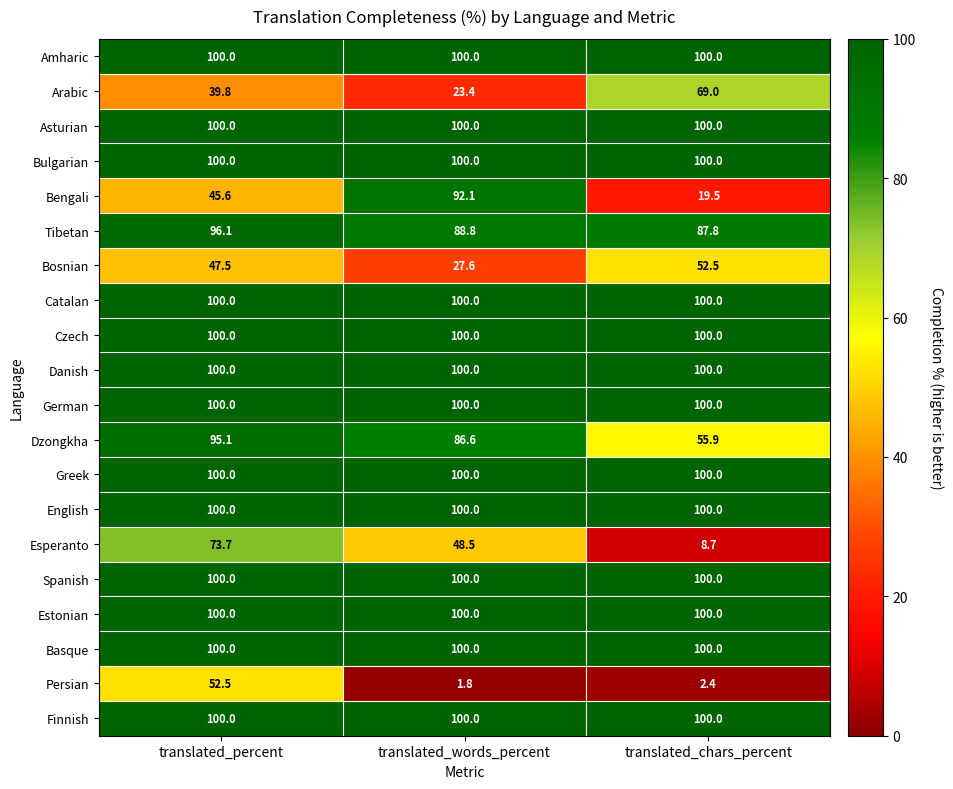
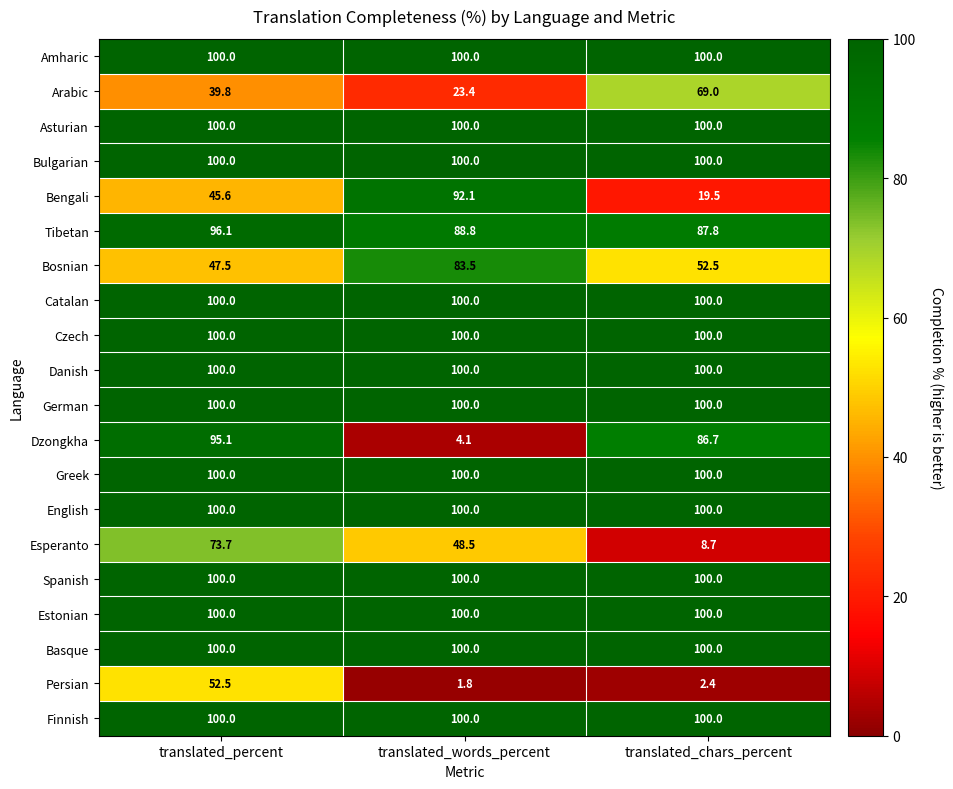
  {
    "Amharic": {
      "translated_percent": 100.0,
      "translated_words_percent": 100.0,
      "translated_chars_percent": 100.0
    },
    "Arabic": {
      "translated_percent": 39.8,
      "translated_words_percent": 23.4,
      "translated_chars_percent": 69.0
    },
    "Asturian": {
      "translated_percent": 100.0,
      "translated_words_percent": 100.0,
      "translated_chars_percent": 100.0
    },
    "Bulgarian": {
      "translated_percent": 100.0,
      "translated_words_percent": 100.0,
      "translated_chars_percent": 100.0
    },
    "Bengali": {
      "translated_percent": 45.6,
      "translated_words_percent": 92.1,
      "translated_chars_percent": 19.5
    },
    "Tibetan": {
      "translated_percent": 96.1,
      "translated_words_percent": 88.8,
      "translated_chars_percent": 87.8
    },
    "Bosnian": {
      "translated_percent": 47.5,
-     "translated_words_percent": 27.6,
+     "translated_words_percent": 83.5,
      "translated_chars_percent": 52.5
    },
    "Catalan": {
      "translated_percent": 100.0,
      "translated_words_percent": 100.0,
      "translated_chars_percent": 100.0
    },
    "Czech": {
      "translated_percent": 100.0,
      "translated_words_percent": 100.0,
      "translated_chars_percent": 100.0
    },
    "Danish": {
      "translated_percent": 100.0,
      "translated_words_percent": 100.0,
      "translated_chars_percent": 100.0
    },
    "German": {
      "translated_percent": 100.0,
      "translated_words_percent": 100.0,
      "translated_chars_percent": 100.0
    },
    "Dzongkha": {
      "translated_percent": 95.1,
-     "translated_words_percent": 86.6,
-     "translated_chars_percent": 55.9
+     "translated_words_percent": 4.1,
+     "translated_chars_percent": 86.7
    },
    "Greek": {
      "translated_percent": 100.0,
      "translated_words_percent": 100.0,
      "translated_chars_percent": 100.0
    },
    "English": {
      "translated_percent": 100.0,
      "translated_words_percent": 100.0,
      "translated_chars_percent": 100.0
    },
    "Esperanto": {
      "translated_percent": 73.7,
      "translated_words_percent": 48.5,
      "translated_chars_percent": 8.7
    },
    "Spanish": {
      "translated_percent": 100.0,
      "translated_words_percent": 100.0,
      "translated_chars_percent": 100.0
    },
    "Estonian": {
      "translated_percent": 100.0,
      "translated_words_percent": 100.0,
      "translated_chars_percent": 100.0
    },
    "Basque": {
      "translated_percent": 100.0,
      "translated_words_percent": 100.0,
      "translated_chars_percent": 100.0
    },
    "Persian": {
      "translated_percent": 52.5,
      "translated_words_percent": 1.8,
      "translated_chars_percent": 2.4
    },
    "Finnish": {
      "translated_percent": 100.0,
      "translated_words_percent": 100.0,
      "translated_chars_percent": 100.0
    }
  }
